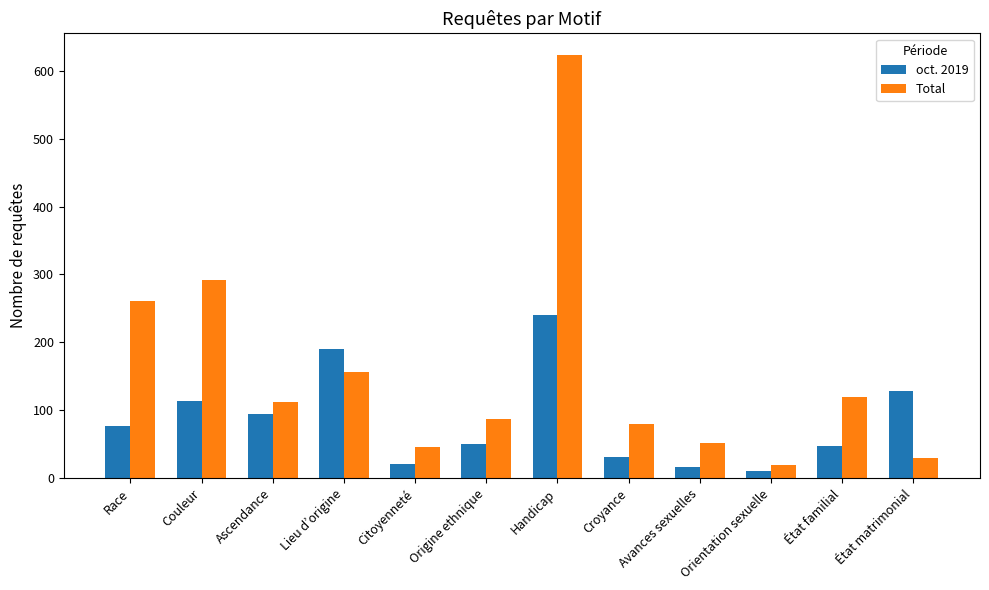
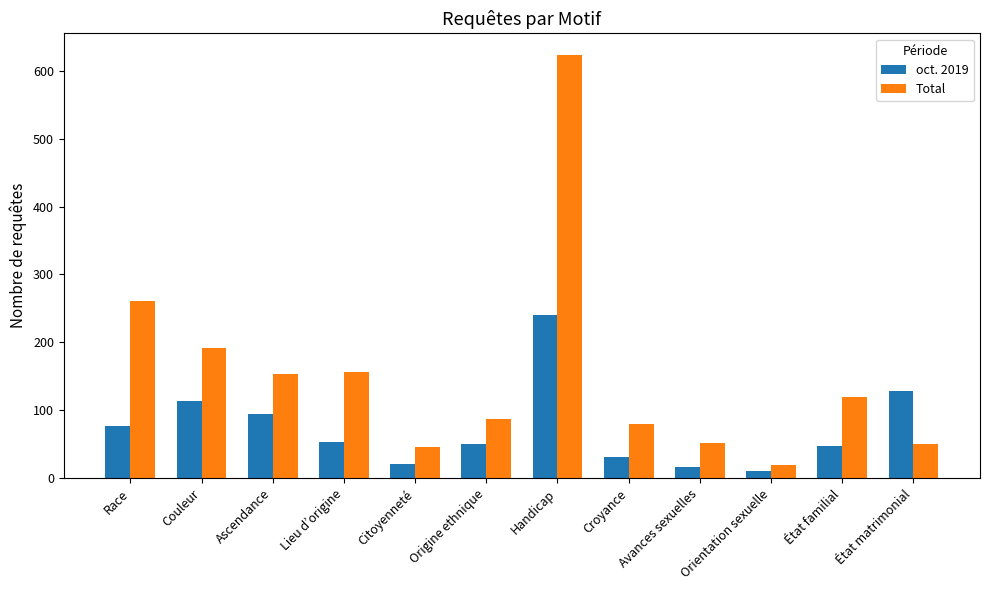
  {
    "oct. 2019": {
      "Race": 80,
      "Couleur": 110,
      "Ascendance": 100,
-     "Lieu d’origine": 190,
+     "Lieu d’origine": 50,
      "Citoyenneté": 20,
      "Origine ethnique": 50,
      "Handicap": 240,
      "Croyance": 30,
      "Avances sexuelles": 20,
      "Orientation sexuelle": 10,
      "État familial": 50,
      "État matrimonial": 130
    },
    "Total": {
      "Race": 260,
-     "Couleur": 290,
-     "Ascendance": 110,
+     "Couleur": 190,
+     "Ascendance": 150,
      "Lieu d’origine": 160,
      "Citoyenneté": 50,
      "Origine ethnique": 90,
      "Handicap": 620,
      "Croyance": 80,
      "Avances sexuelles": 50,
      "Orientation sexuelle": 20,
      "État familial": 120,
-     "État matrimonial": 30
+     "État matrimonial": 50
    }
  }
